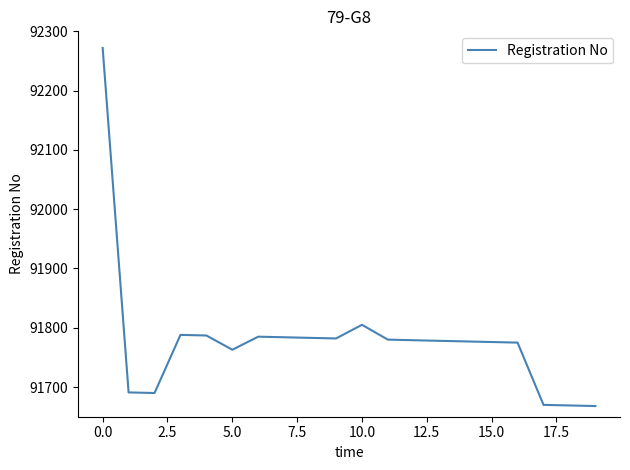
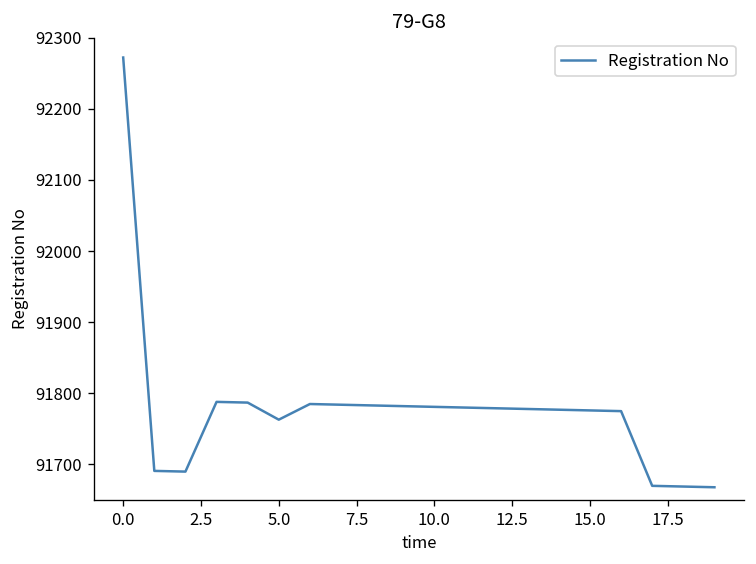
  {
    "0.0": 92270,
    "5.0": 91760,
-   "10.0": 91810,
+   "10.0": 91780,
    "15.0": 91780
  }
